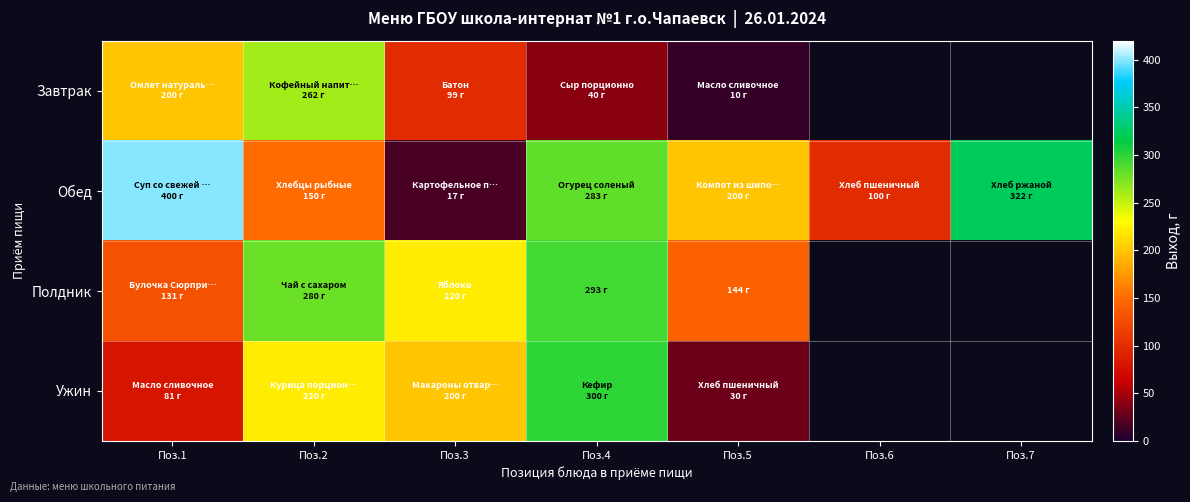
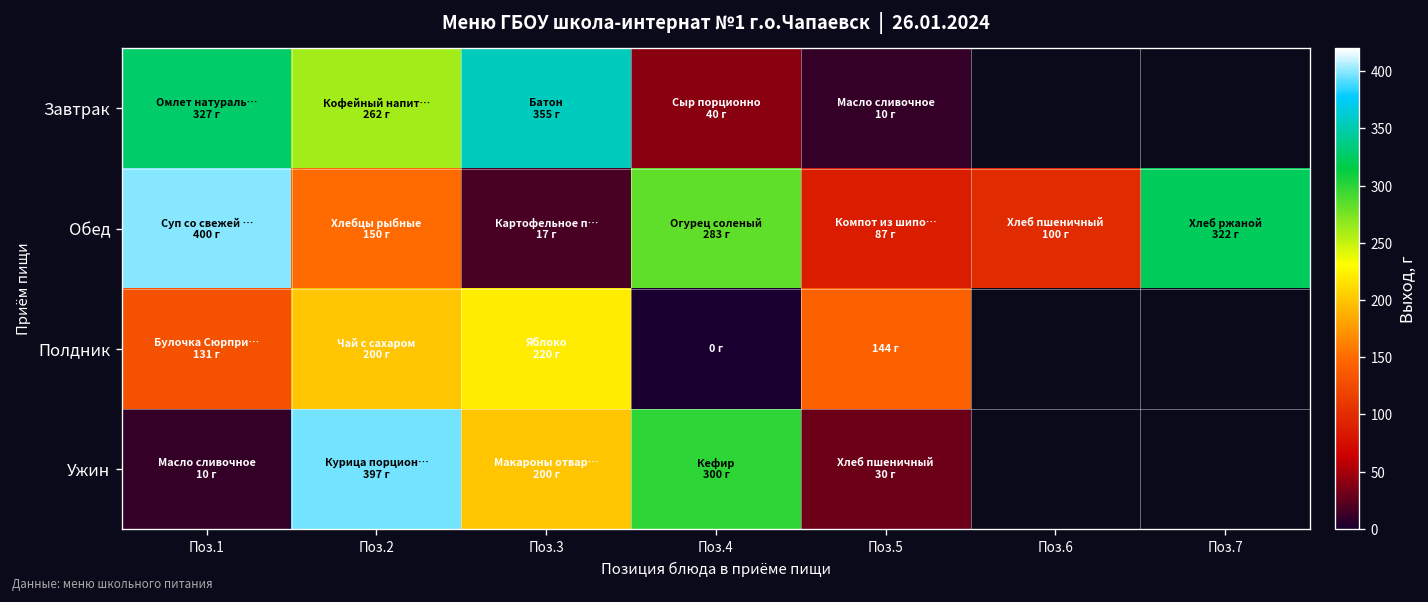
  {
    "Завтрак": {
-     "Поз.1": 200,
+     "Поз.1": 327,
      "Поз.2": 262,
-     "Поз.3": 99,
+     "Поз.3": 355,
      "Поз.4": 40,
      "Поз.5": 10
    },
    "Обед": {
      "Поз.1": 400,
      "Поз.2": 150,
      "Поз.3": 17,
      "Поз.4": 283,
-     "Поз.5": 200,
+     "Поз.5": 87,
      "Поз.6": 100,
      "Поз.7": 322
    },
    "Полдник": {
      "Поз.1": 131,
-     "Поз.2": 280,
+     "Поз.2": 200,
      "Поз.3": 220,
-     "Поз.4": 293,
+     "Поз.4": 0,
      "Поз.5": 144
    },
    "Ужин": {
-     "Поз.1": 81,
-     "Поз.2": 220,
+     "Поз.1": 10,
+     "Поз.2": 397,
      "Поз.3": 200,
      "Поз.4": 300,
      "Поз.5": 30
    }
  }
